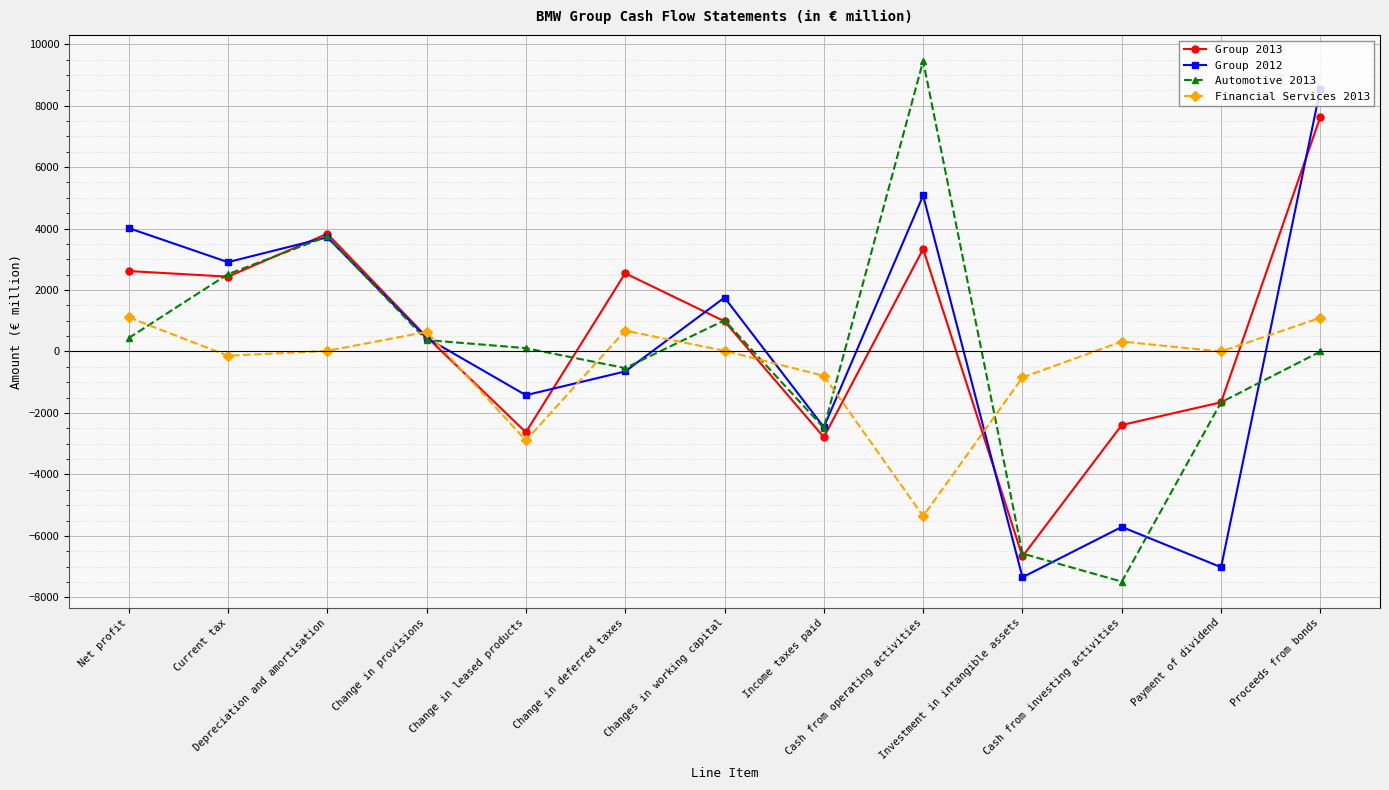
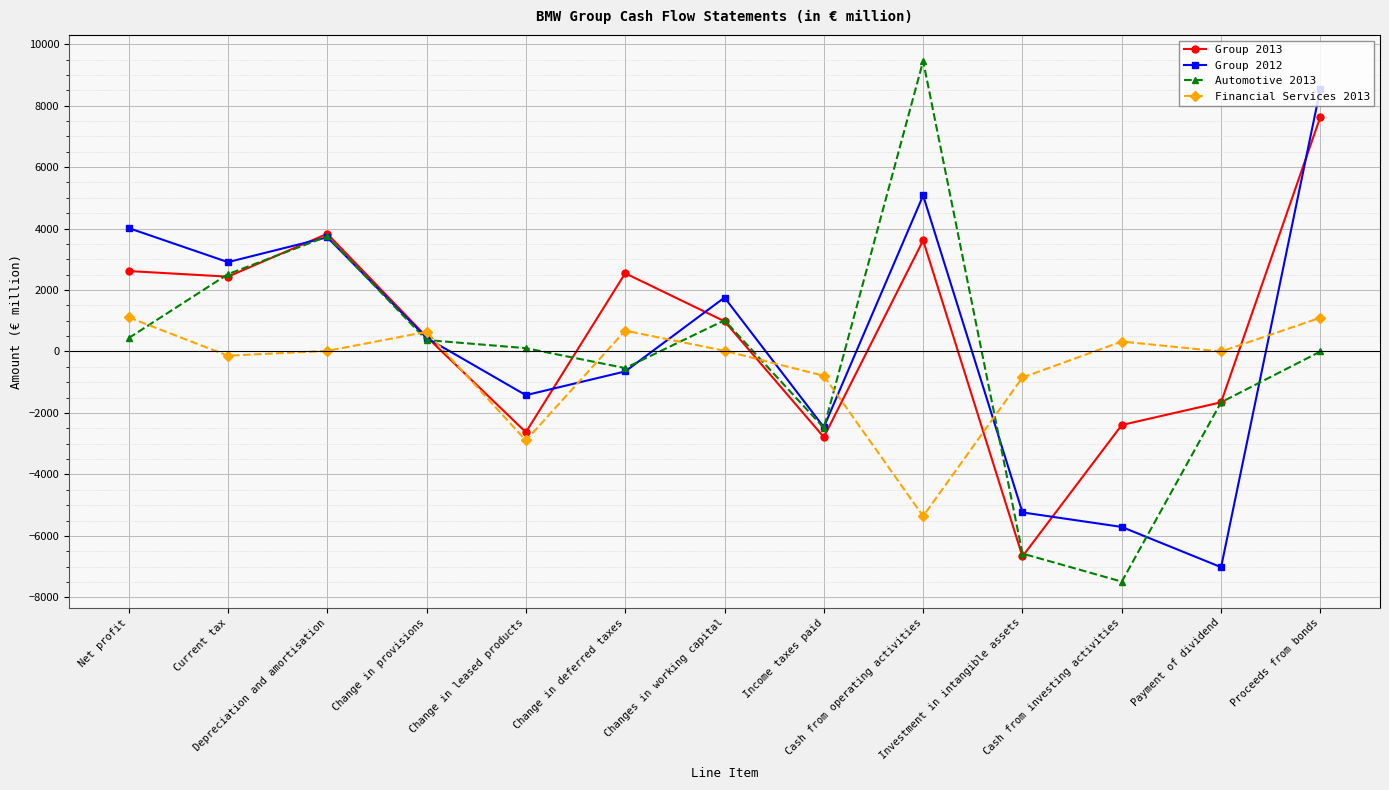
  {
    "Group 2013": {
      "Net profit": 2600,
      "Depreciation and amortisation": 3800,
      "Change in leased products": -2600,
      "Change in deferred taxes": 2500,
      "Income taxes paid": -2800,
-     "Cash from operating activities": 3300,
+     "Cash from operating activities": 3600,
      "Investment in intangible assets": -6700,
      "Cash from investing activities": -2400,
      "Proceeds from bonds": 7600
    },
    "Group 2012": {
      "Net profit": 4000,
      "Current tax": 2900,
      "Change in leased products": -1400,
      "Change in deferred taxes": -600,
      "Changes in working capital": 1800,
      "Cash from operating activities": 5100,
-     "Investment in intangible assets": -7300,
+     "Investment in intangible assets": -5200,
      "Cash from investing activities": -5700,
      "Payment of dividend": -7000
    },
    "Automotive 2013": {
      "Net profit": 400,
      "Change in leased products": 100,
      "Change in deferred taxes": -500,
      "Cash from operating activities": 9500,
      "Investment in intangible assets": -6600,
      "Cash from investing activities": -7500,
      "Proceeds from bonds": 0
    },
    "Financial Services 2013": {
      "Net profit": 1100,
      "Current tax": -100,
      "Depreciation and amortisation": 0,
      "Change in provisions": 600,
      "Change in leased products": -2900,
      "Change in deferred taxes": 700,
      "Changes in working capital": 0,
      "Income taxes paid": -800,
      "Cash from operating activities": -5400,
      "Investment in intangible assets": -800,
      "Cash from investing activities": 300,
      "Payment of dividend": 0,
      "Proceeds from bonds": 1100
    }
  }
